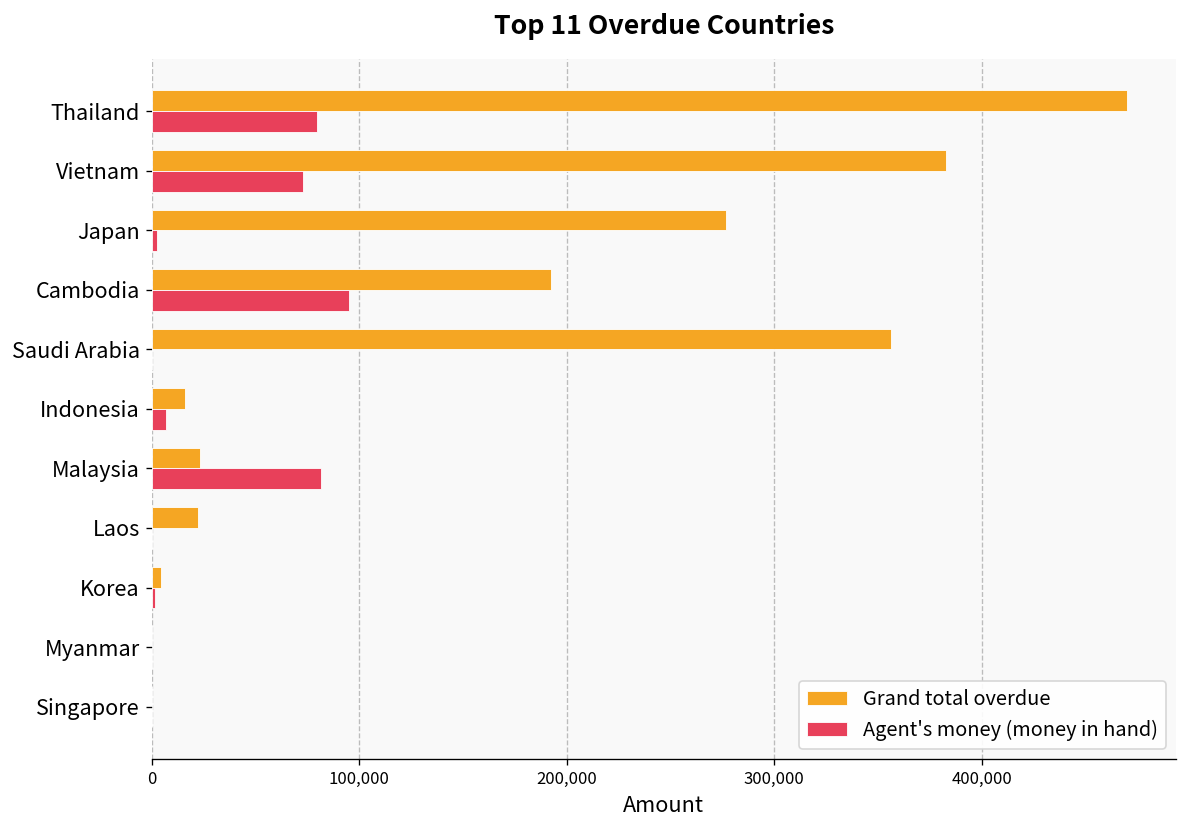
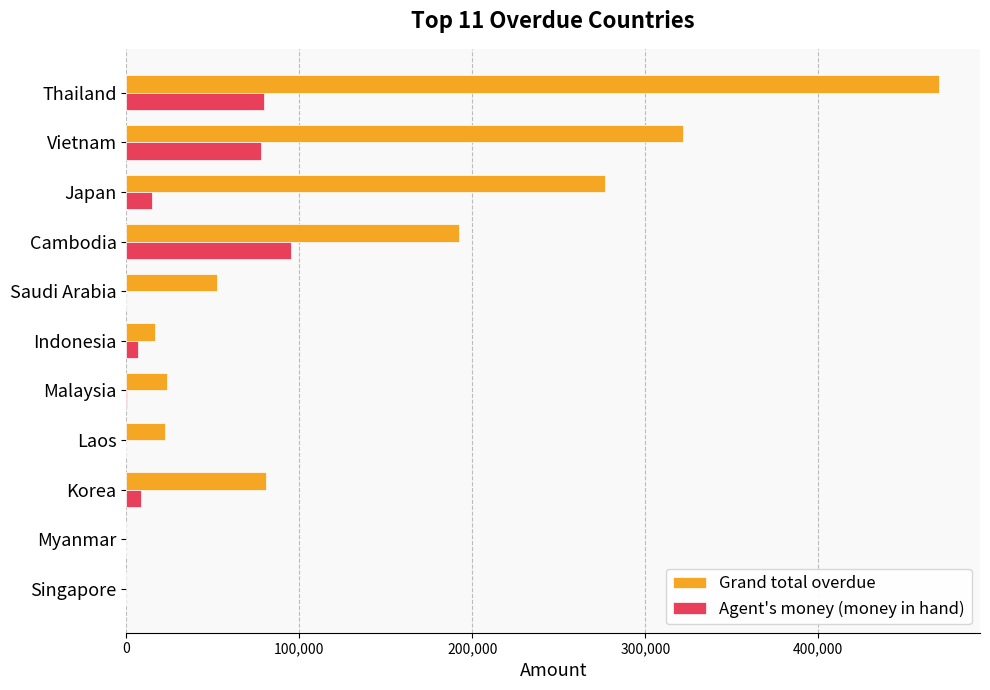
  {
    "Grand total overdue": {
      "Thailand": "470,000",
-     "Vietnam": "383,000",
+     "Vietnam": "322,000",
      "Japan": "277,000",
      "Cambodia": "192,000",
-     "Saudi Arabia": "356,000",
+     "Saudi Arabia": "52,000",
      "Indonesia": "16,000",
      "Malaysia": "23,000",
      "Laos": "23,000",
-     "Korea": "4,000",
+     "Korea": "81,000",
      "Myanmar": "0",
      "Singapore": "0"
    },
    "Agent's money (money in hand)": {
      "Thailand": "80,000",
-     "Vietnam": "73,000",
-     "Japan": "3,000",
+     "Vietnam": "78,000",
+     "Japan": "15,000",
      "Cambodia": "95,000",
      "Saudi Arabia": "0",
      "Indonesia": "7,000",
-     "Malaysia": "82,000",
+     "Malaysia": "0",
      "Laos": "0",
-     "Korea": "2,000",
+     "Korea": "9,000",
      "Myanmar": "0",
      "Singapore": "0"
    }
  }
